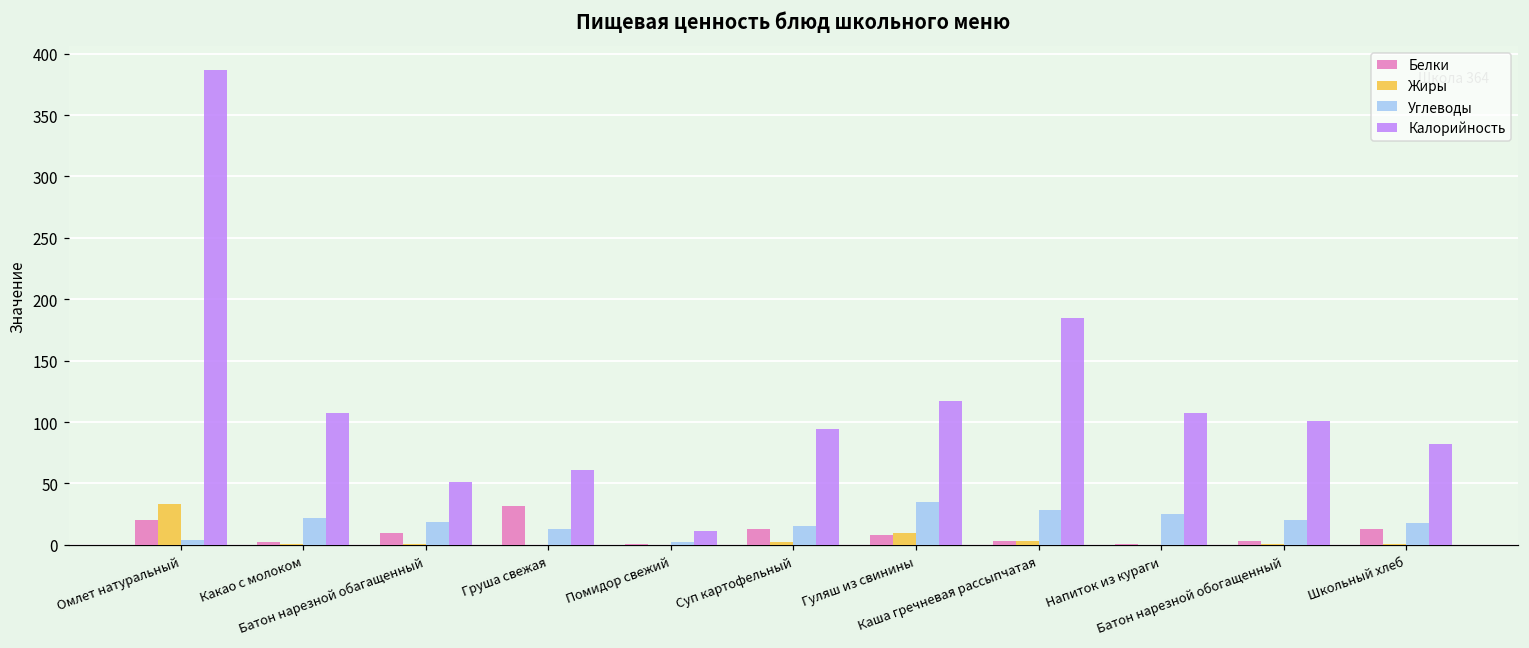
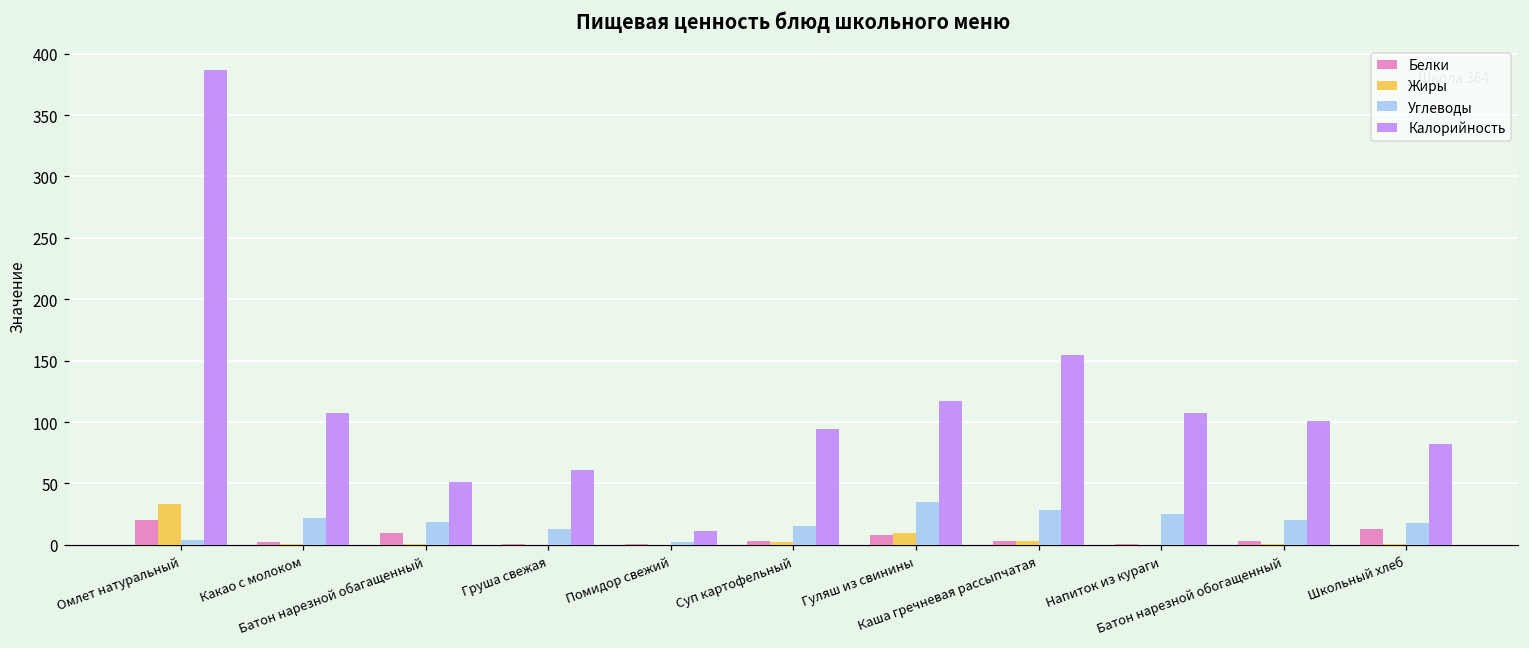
  {
    "Белки": {
      "Омлет натуральный": 20,
      "Батон нарезной обагащенный": 10,
-     "Груша свежая": 32,
-     "Суп картофельный": 13,
+     "Груша свежая": 1,
+     "Суп картофельный": 3,
      "Гуляш из свинины": 8,
      "Каша гречневая рассыпчатая": 3,
      "Батон нарезной обогащенный": 3,
      "Школьный хлеб": 13
    },
    "Жиры": {
      "Омлет натуральный": 33,
      "Груша свежая": 0,
      "Помидор свежий": 0,
      "Гуляш из свинины": 10,
      "Каша гречневая рассыпчатая": 3,
      "Напиток из кураги": 0
    },
    "Углеводы": {
      "Омлет натуральный": 4,
      "Какао с молоком": 22,
      "Батон нарезной обагащенный": 19,
      "Груша свежая": 13,
      "Суп картофельный": 15,
      "Гуляш из свинины": 35,
      "Каша гречневая рассыпчатая": 28,
      "Напиток из кураги": 25,
      "Батон нарезной обогащенный": 20,
      "Школьный хлеб": 18
    },
    "Калорийность": {
      "Омлет натуральный": 387,
      "Какао с молоком": 107,
      "Батон нарезной обагащенный": 51,
      "Груша свежая": 61,
      "Помидор свежий": 11,
      "Суп картофельный": 94,
      "Гуляш из свинины": 117,
-     "Каша гречневая рассыпчатая": 185,
+     "Каша гречневая рассыпчатая": 155,
      "Напиток из кураги": 107,
      "Батон нарезной обогащенный": 101,
      "Школьный хлеб": 82
    }
  }
